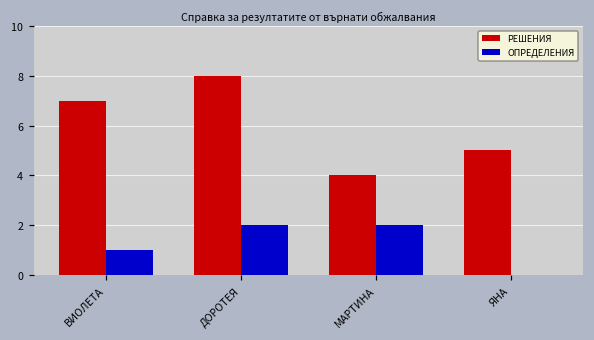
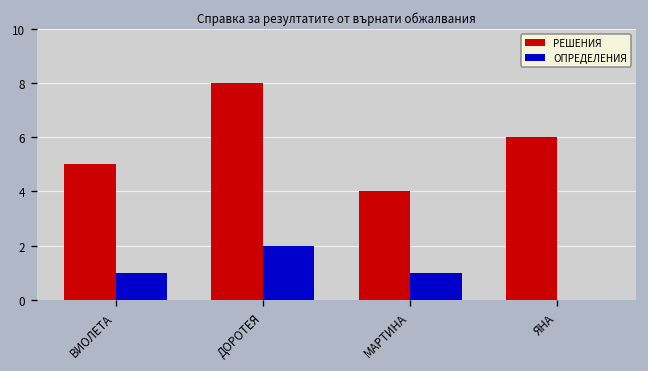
  {
    "РЕШЕНИЯ": {
-     "ВИОЛЕТА": 7,
+     "ВИОЛЕТА": 5,
      "ДОРОТЕЯ": 8,
      "МАРТИНА": 4,
-     "ЯНА": 5
+     "ЯНА": 6
    },
    "ОПРЕДЕЛЕНИЯ": {
      "ВИОЛЕТА": 1,
      "ДОРОТЕЯ": 2,
-     "МАРТИНА": 2,
+     "МАРТИНА": 1,
      "ЯНА": 0
    }
  }
